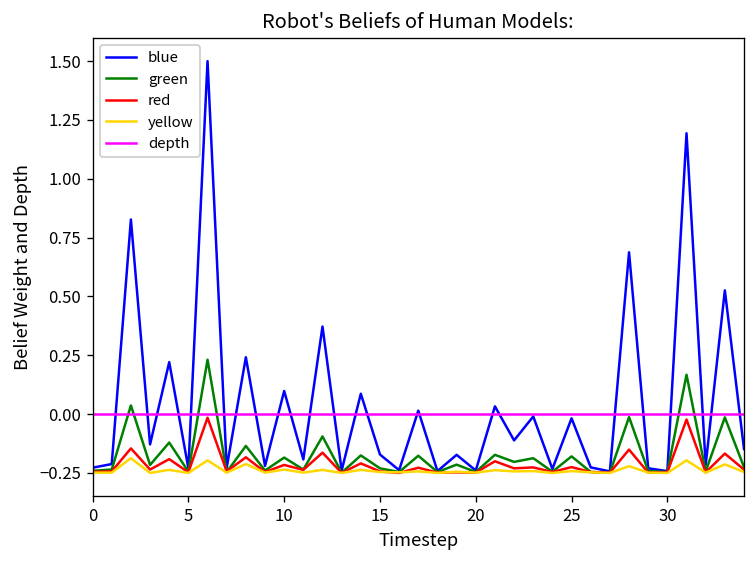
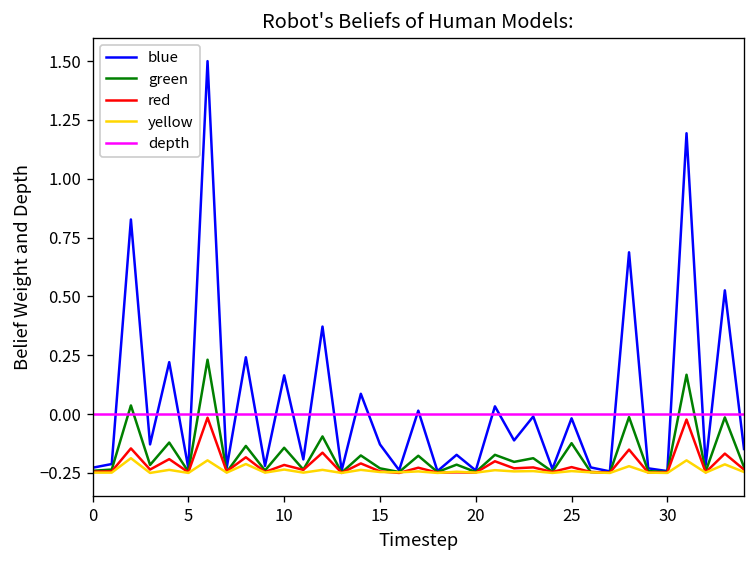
  {
    "blue": {
      "5": -0.23,
-     "10": 0.10,
-     "15": -0.17,
+     "10": 0.16,
+     "15": -0.13,
      "25": -0.02
    },
    "green": {
-     "10": -0.18,
-     "25": -0.18
+     "10": -0.14,
+     "25": -0.12
    },
    "red": {
      "10": -0.22,
      "25": -0.23
    },
    "yellow": {
      "10": -0.24,
      "25": -0.24
    },
    "depth": {
      "0": 0.00,
      "5": 0.00,
      "10": 0.00,
      "15": 0.00,
      "20": 0.00,
      "25": 0.00,
      "30": 0.00
    }
  }
